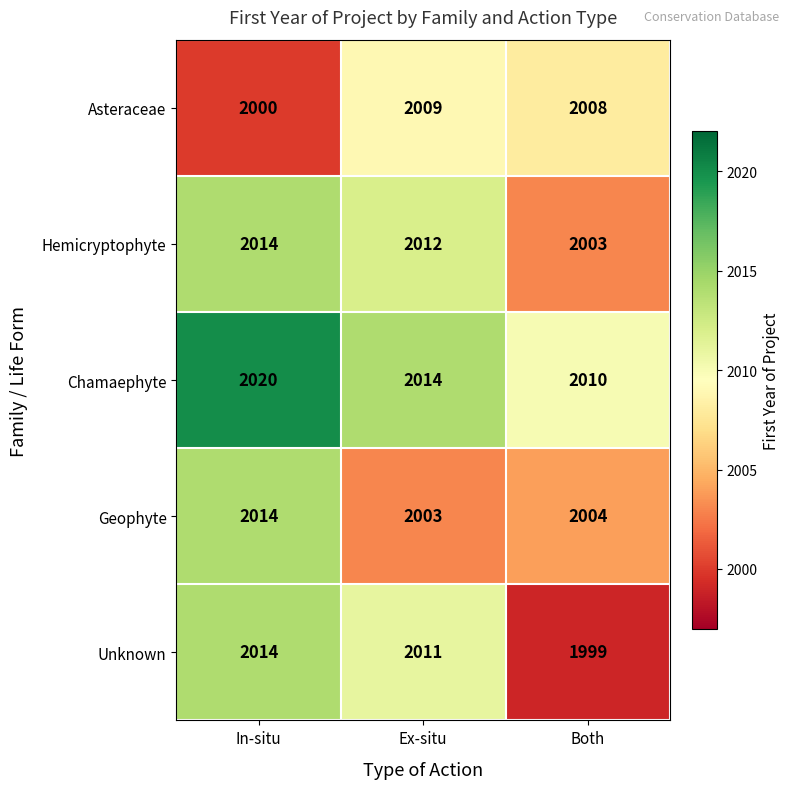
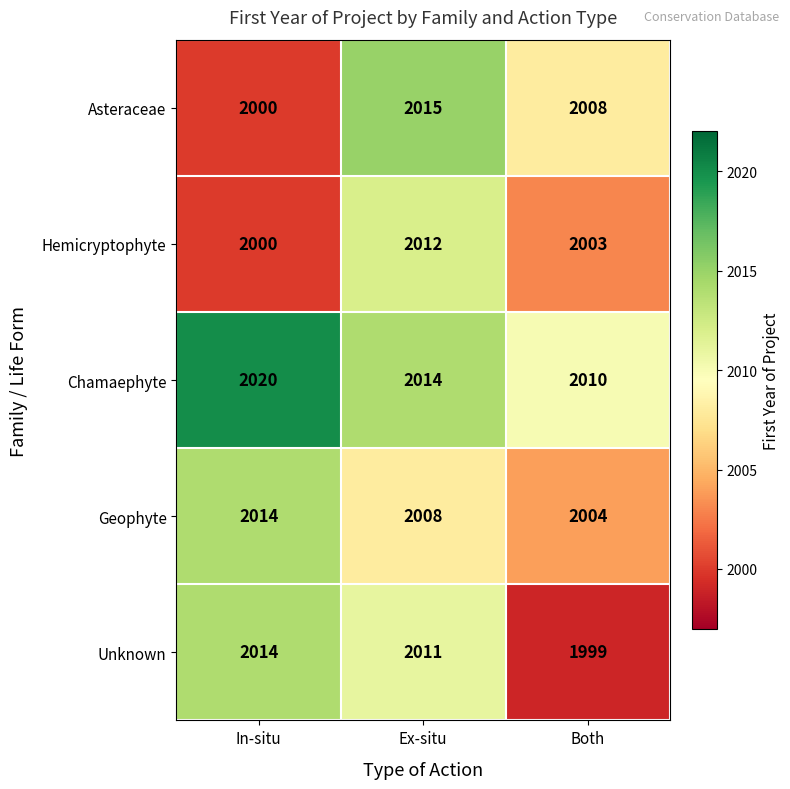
  {
    "Asteraceae": {
      "In-situ": 2000,
-     "Ex-situ": 2009,
+     "Ex-situ": 2015,
      "Both": 2008
    },
    "Hemicryptophyte": {
-     "In-situ": 2014,
+     "In-situ": 2000,
      "Ex-situ": 2012,
      "Both": 2003
    },
    "Chamaephyte": {
      "In-situ": 2020,
      "Ex-situ": 2014,
      "Both": 2010
    },
    "Geophyte": {
      "In-situ": 2014,
-     "Ex-situ": 2003,
+     "Ex-situ": 2008,
      "Both": 2004
    },
    "Unknown": {
      "In-situ": 2014,
      "Ex-situ": 2011,
      "Both": 1999
    }
  }
